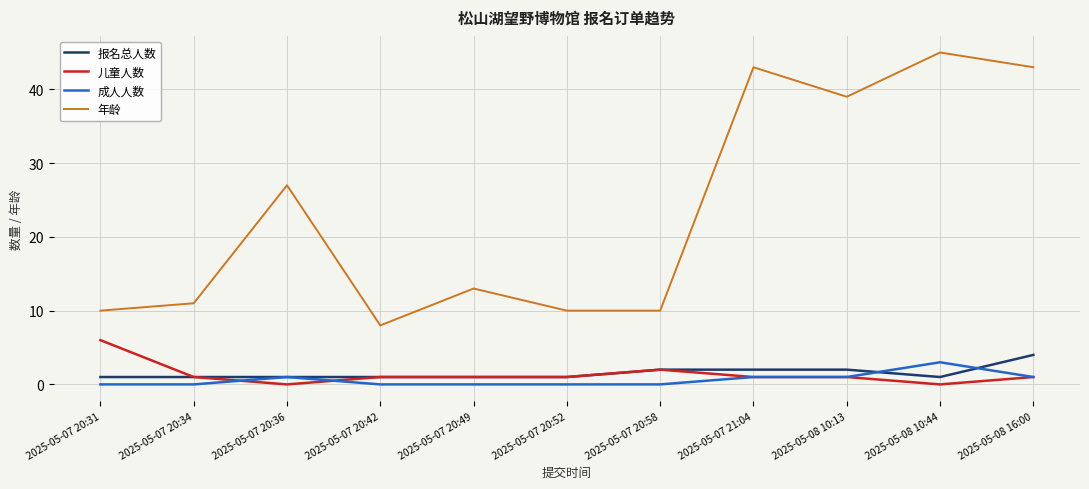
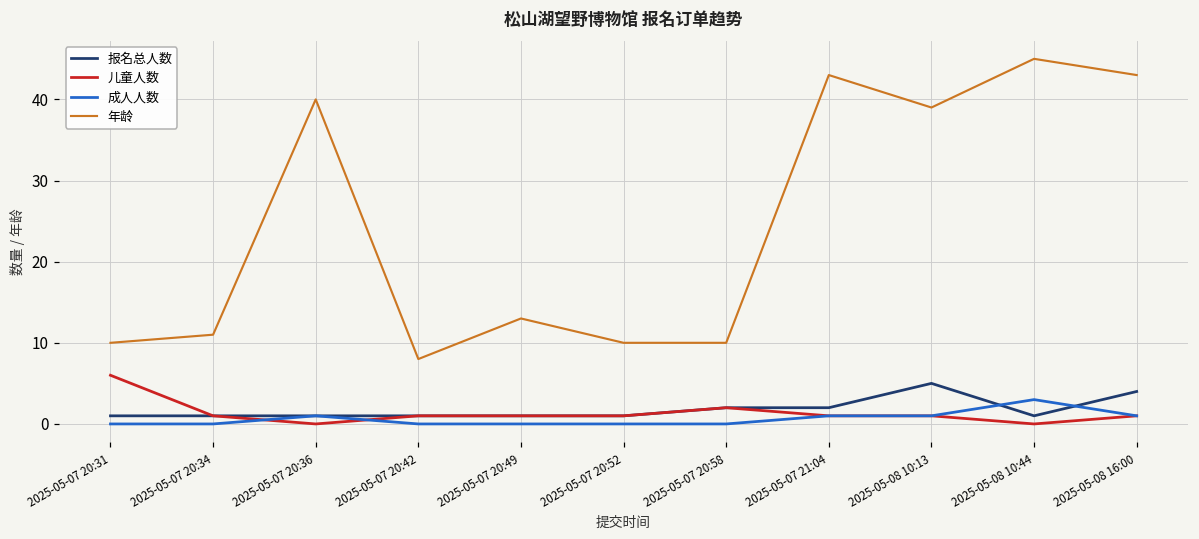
  {
    "报名总人数": {
      "2025-05-07 20:31": 1,
      "2025-05-07 21:04": 2,
-     "2025-05-08 10:13": 2,
+     "2025-05-08 10:13": 5,
      "2025-05-08 10:44": 1,
      "2025-05-08 16:00": 4
    },
    "儿童人数": {
      "2025-05-07 20:31": 6,
      "2025-05-07 20:36": 0,
      "2025-05-08 10:44": 0
    },
    "成人人数": {
      "2025-05-07 20:31": 0,
      "2025-05-07 20:34": 0,
      "2025-05-07 20:42": 0,
      "2025-05-07 20:49": 0,
      "2025-05-07 20:52": 0,
      "2025-05-07 20:58": 0,
      "2025-05-08 10:44": 3
    },
    "年龄": {
      "2025-05-07 20:31": 10,
      "2025-05-07 20:34": 11,
-     "2025-05-07 20:36": 27,
+     "2025-05-07 20:36": 40,
      "2025-05-07 20:42": 8,
      "2025-05-07 20:49": 13,
      "2025-05-07 20:52": 10,
      "2025-05-07 20:58": 10,
      "2025-05-07 21:04": 43,
      "2025-05-08 10:13": 39,
      "2025-05-08 10:44": 45,
      "2025-05-08 16:00": 43
    }
  }
